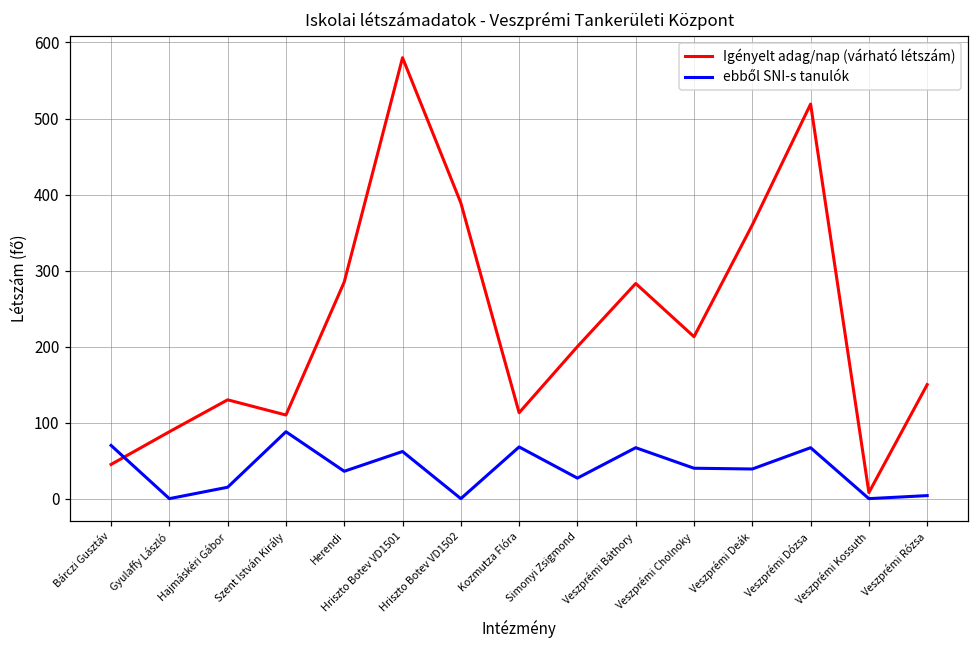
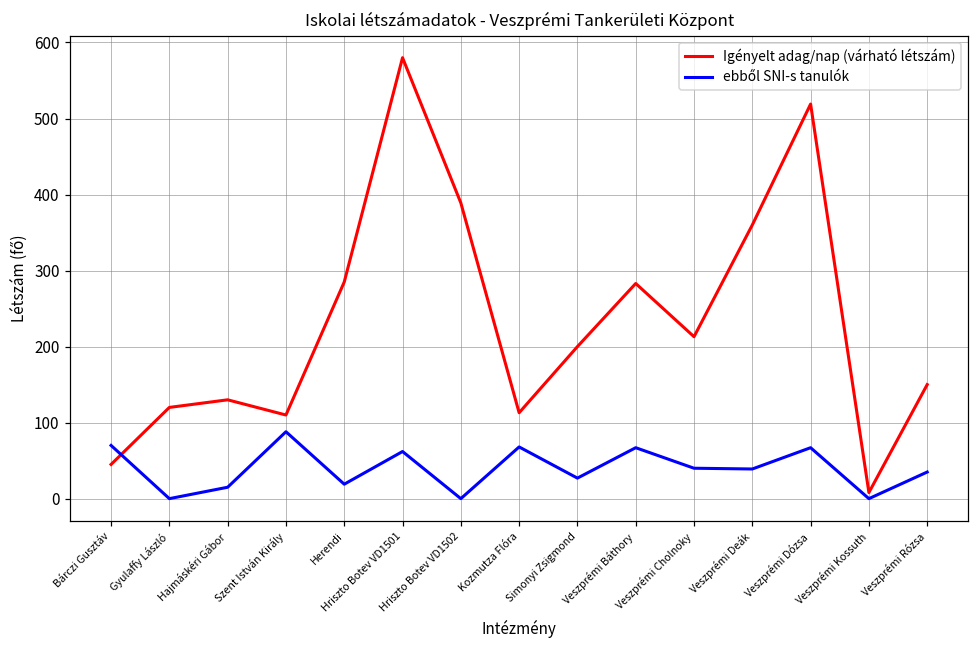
  {
    "Igényelt adag/nap (várható létszám)": {
      "Bárczi Gusztáv": 50,
-     "Gyulaffy László": 90,
+     "Gyulaffy László": 120,
      "Hajmáskéri Gábor": 130,
      "Szent István Király": 110,
      "Herendi": 290,
      "Hriszto Botev VD1501": 580,
      "Hriszto Botev VD1502": 390,
      "Kozmutza Flóra": 110,
      "Simonyi Zsigmond": 200,
      "Veszprémi Báthory": 280,
      "Veszprémi Cholnoky": 210,
      "Veszprémi Deák": 360,
      "Veszprémi Dózsa": 520,
      "Veszprémi Kossuth": 10,
      "Veszprémi Rózsa": 150
    },
    "ebből SNI-s tanulók": {
      "Bárczi Gusztáv": 70,
      "Gyulaffy László": 0,
      "Hajmáskéri Gábor": 20,
      "Szent István Király": 90,
-     "Herendi": 40,
+     "Herendi": 20,
      "Hriszto Botev VD1501": 60,
      "Hriszto Botev VD1502": 0,
      "Kozmutza Flóra": 70,
      "Simonyi Zsigmond": 30,
      "Veszprémi Báthory": 70,
      "Veszprémi Cholnoky": 40,
      "Veszprémi Deák": 40,
      "Veszprémi Dózsa": 70,
      "Veszprémi Kossuth": 0,
-     "Veszprémi Rózsa": 0
+     "Veszprémi Rózsa": 40
    }
  }
